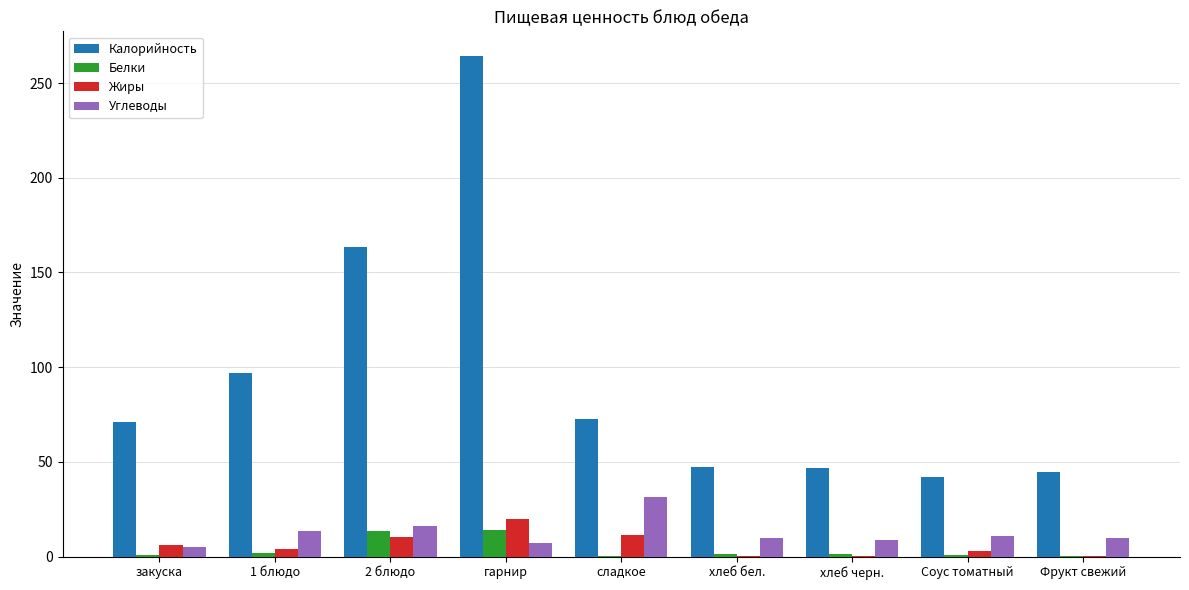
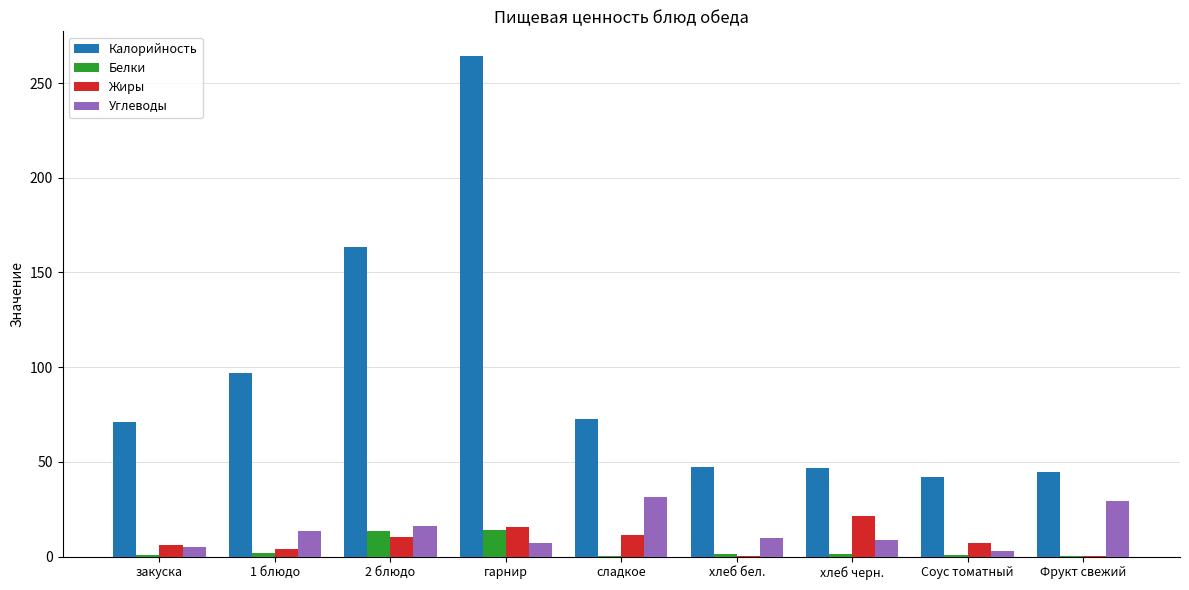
  {
    "Калорийность": {
      "закуска": 71,
      "1 блюдо": 97,
      "2 блюдо": 164,
      "гарнир": 264,
      "сладкое": 73,
      "хлеб бел.": 47,
      "хлеб черн.": 47,
      "Соус томатный": 42,
      "Фрукт свежий": 44
    },
    "Белки": {
      "1 блюдо": 2,
      "2 блюдо": 14,
      "гарнир": 14,
      "хлеб бел.": 2,
      "хлеб черн.": 1
    },
    "Жиры": {
      "закуска": 6,
      "1 блюдо": 4,
      "2 блюдо": 10,
-     "гарнир": 20,
+     "гарнир": 16,
      "сладкое": 11,
-     "хлеб черн.": 0,
-     "Соус томатный": 3
+     "хлеб черн.": 21,
+     "Соус томатный": 7
    },
    "Углеводы": {
      "закуска": 5,
      "1 блюдо": 13,
      "2 блюдо": 16,
      "гарнир": 7,
      "сладкое": 32,
      "хлеб бел.": 10,
      "хлеб черн.": 9,
-     "Соус томатный": 11,
-     "Фрукт свежий": 10
+     "Соус томатный": 3,
+     "Фрукт свежий": 30
    }
  }
